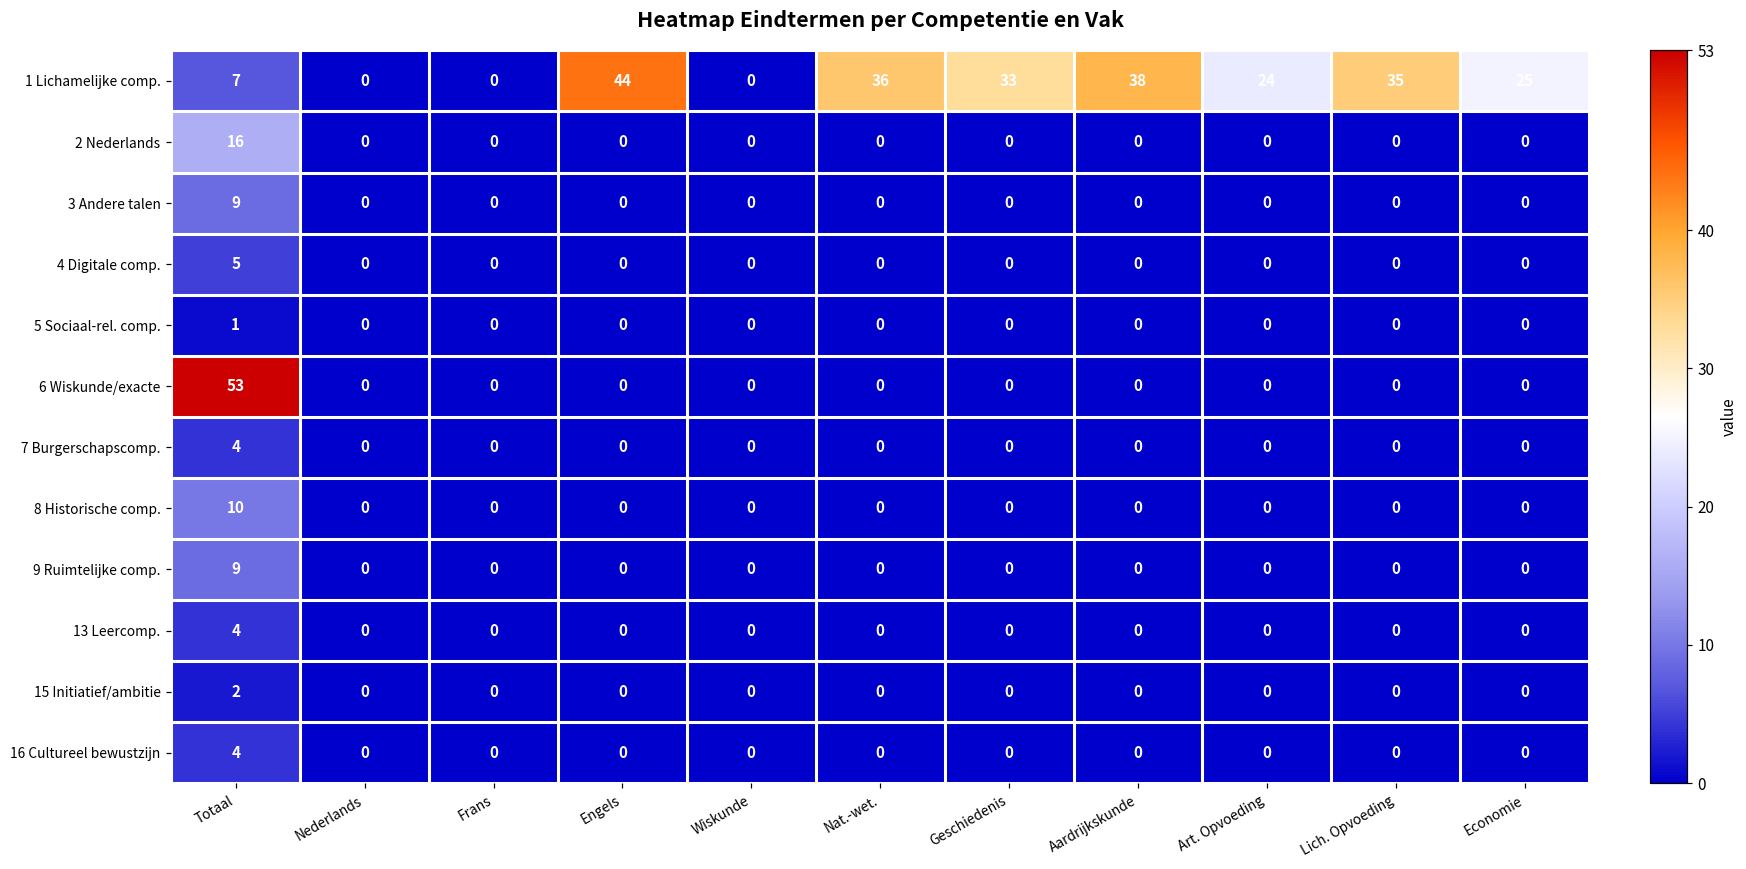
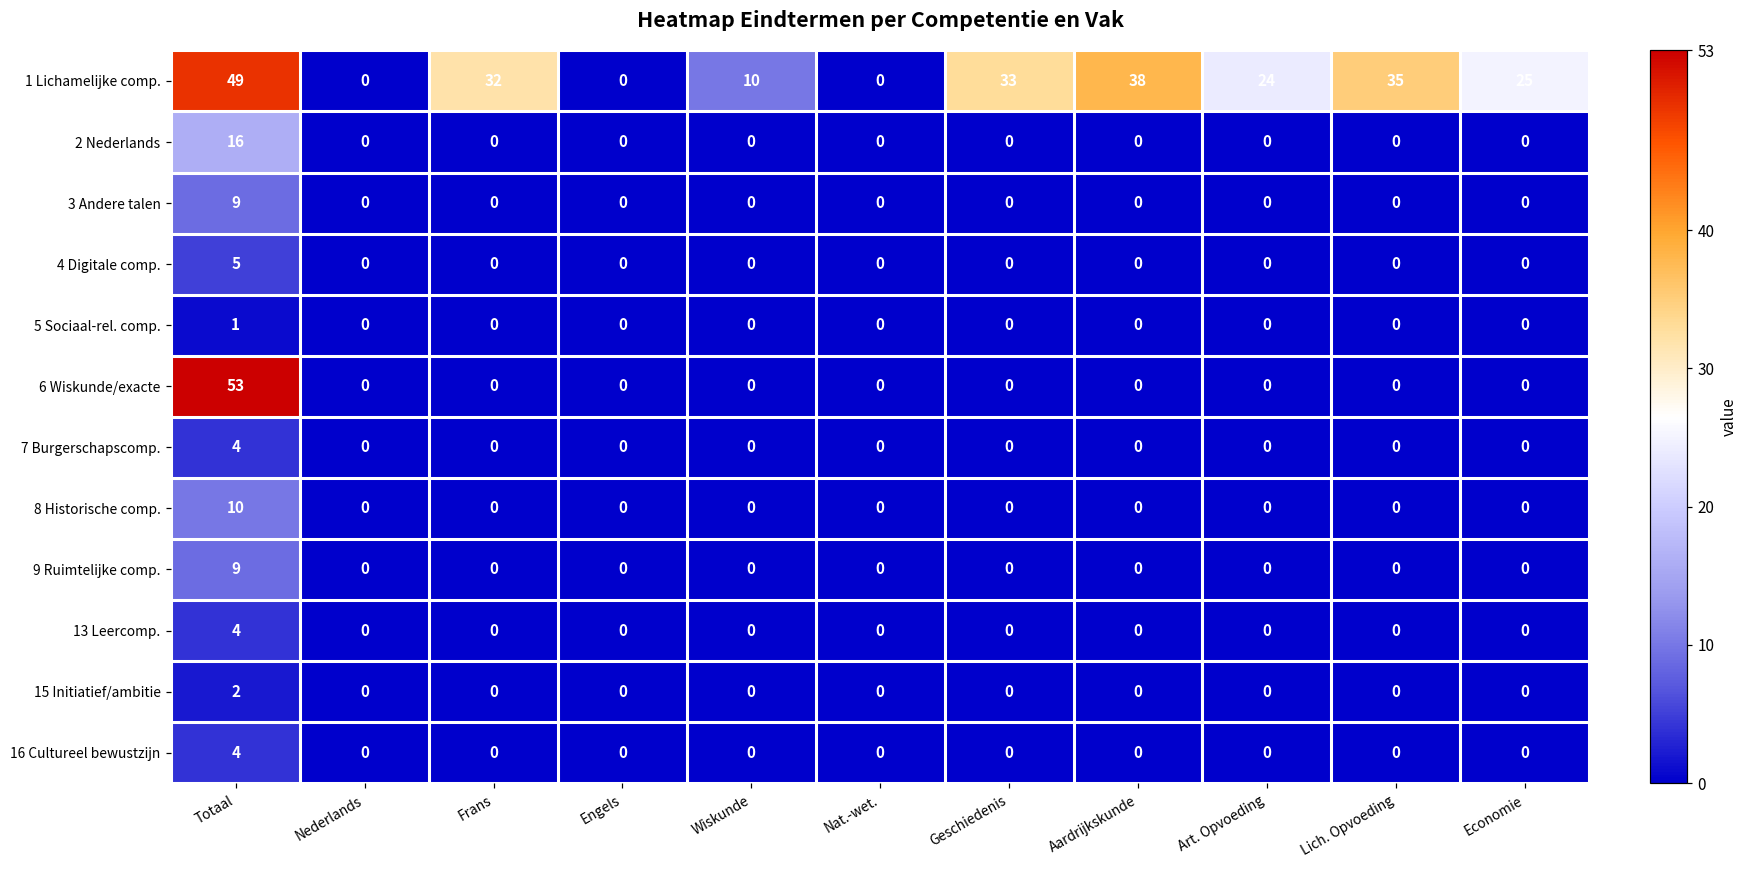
  {
    "1 Lichamelijke comp.": {
-     "Totaal": 7,
+     "Totaal": 49,
      "Nederlands": 0,
-     "Frans": 0,
-     "Engels": 44,
-     "Wiskunde": 0,
-     "Nat.-wet.": 36,
+     "Frans": 32,
+     "Engels": 0,
+     "Wiskunde": 10,
+     "Nat.-wet.": 0,
      "Geschiedenis": 33,
      "Aardrijkskunde": 38,
      "Lich. Opvoeding": 35
    },
    "2 Nederlands": {
      "Totaal": 16,
      "Nederlands": 0,
      "Frans": 0,
      "Engels": 0,
      "Wiskunde": 0,
      "Nat.-wet.": 0,
      "Geschiedenis": 0,
      "Aardrijkskunde": 0,
      "Art. Opvoeding": 0,
      "Lich. Opvoeding": 0,
      "Economie": 0
    },
    "3 Andere talen": {
      "Totaal": 9,
      "Nederlands": 0,
      "Frans": 0,
      "Engels": 0,
      "Wiskunde": 0,
      "Nat.-wet.": 0,
      "Geschiedenis": 0,
      "Aardrijkskunde": 0,
      "Art. Opvoeding": 0,
      "Lich. Opvoeding": 0,
      "Economie": 0
    },
    "4 Digitale comp.": {
      "Totaal": 5,
      "Nederlands": 0,
      "Frans": 0,
      "Engels": 0,
      "Wiskunde": 0,
      "Nat.-wet.": 0,
      "Geschiedenis": 0,
      "Aardrijkskunde": 0,
      "Art. Opvoeding": 0,
      "Lich. Opvoeding": 0,
      "Economie": 0
    },
    "5 Sociaal-rel. comp.": {
      "Totaal": 1,
      "Nederlands": 0,
      "Frans": 0,
      "Engels": 0,
      "Wiskunde": 0,
      "Nat.-wet.": 0,
      "Geschiedenis": 0,
      "Aardrijkskunde": 0,
      "Art. Opvoeding": 0,
      "Lich. Opvoeding": 0,
      "Economie": 0
    },
    "6 Wiskunde/exacte": {
      "Totaal": 53,
      "Nederlands": 0,
      "Frans": 0,
      "Engels": 0,
      "Wiskunde": 0,
      "Nat.-wet.": 0,
      "Geschiedenis": 0,
      "Aardrijkskunde": 0,
      "Art. Opvoeding": 0,
      "Lich. Opvoeding": 0,
      "Economie": 0
    },
    "7 Burgerschapscomp.": {
      "Totaal": 4,
      "Nederlands": 0,
      "Frans": 0,
      "Engels": 0,
      "Wiskunde": 0,
      "Nat.-wet.": 0,
      "Geschiedenis": 0,
      "Aardrijkskunde": 0,
      "Art. Opvoeding": 0,
      "Lich. Opvoeding": 0,
      "Economie": 0
    },
    "8 Historische comp.": {
      "Totaal": 10,
      "Nederlands": 0,
      "Frans": 0,
      "Engels": 0,
      "Wiskunde": 0,
      "Nat.-wet.": 0,
      "Geschiedenis": 0,
      "Aardrijkskunde": 0,
      "Art. Opvoeding": 0,
      "Lich. Opvoeding": 0,
      "Economie": 0
    },
    "9 Ruimtelijke comp.": {
      "Totaal": 9,
      "Nederlands": 0,
      "Frans": 0,
      "Engels": 0,
      "Wiskunde": 0,
      "Nat.-wet.": 0,
      "Geschiedenis": 0,
      "Aardrijkskunde": 0,
      "Art. Opvoeding": 0,
      "Lich. Opvoeding": 0,
      "Economie": 0
    },
    "13 Leercomp.": {
      "Totaal": 4,
      "Nederlands": 0,
      "Frans": 0,
      "Engels": 0,
      "Wiskunde": 0,
      "Nat.-wet.": 0,
      "Geschiedenis": 0,
      "Aardrijkskunde": 0,
      "Art. Opvoeding": 0,
      "Lich. Opvoeding": 0,
      "Economie": 0
    },
    "15 Initiatief/ambitie": {
      "Totaal": 2,
      "Nederlands": 0,
      "Frans": 0,
      "Engels": 0,
      "Wiskunde": 0,
      "Nat.-wet.": 0,
      "Geschiedenis": 0,
      "Aardrijkskunde": 0,
      "Art. Opvoeding": 0,
      "Lich. Opvoeding": 0,
      "Economie": 0
    },
    "16 Cultureel bewustzijn": {
      "Totaal": 4,
      "Nederlands": 0,
      "Frans": 0,
      "Engels": 0,
      "Wiskunde": 0,
      "Nat.-wet.": 0,
      "Geschiedenis": 0,
      "Aardrijkskunde": 0,
      "Art. Opvoeding": 0,
      "Lich. Opvoeding": 0,
      "Economie": 0
    }
  }
